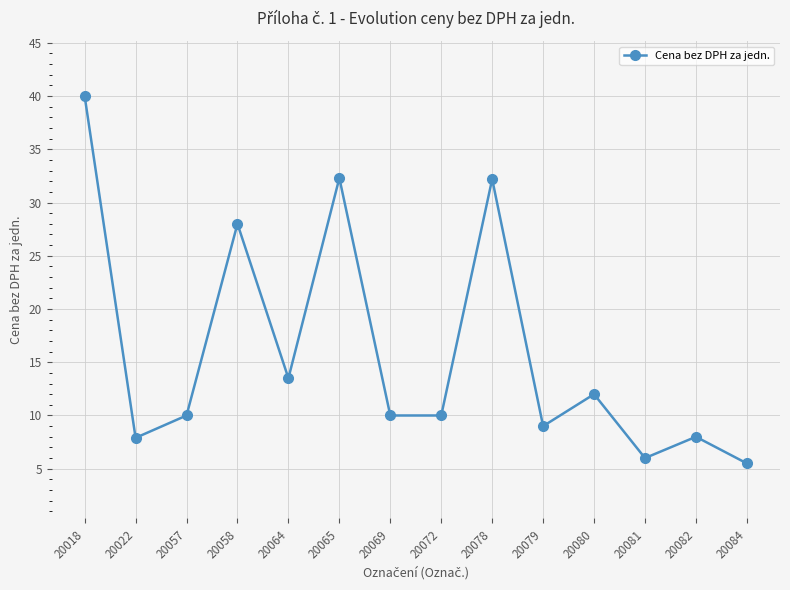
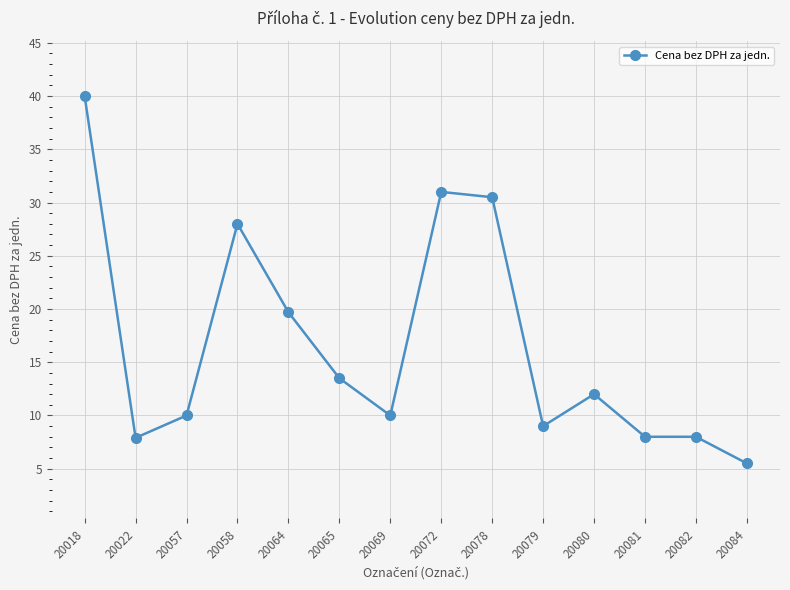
  {
    "20018": 40.0,
    "20022": 7.9,
    "20057": 10.0,
    "20058": 28.0,
-   "20064": 13.5,
-   "20065": 32.3,
+   "20064": 19.7,
+   "20065": 13.5,
    "20069": 10.0,
-   "20072": 10,
-   "20078": 32.2,
+   "20072": 31,
+   "20078": 30.5,
    "20079": 9.0,
    "20080": 12.0,
-   "20081": 6,
+   "20081": 8,
    "20082": 8.0,
    "20084": 5.5
  }
